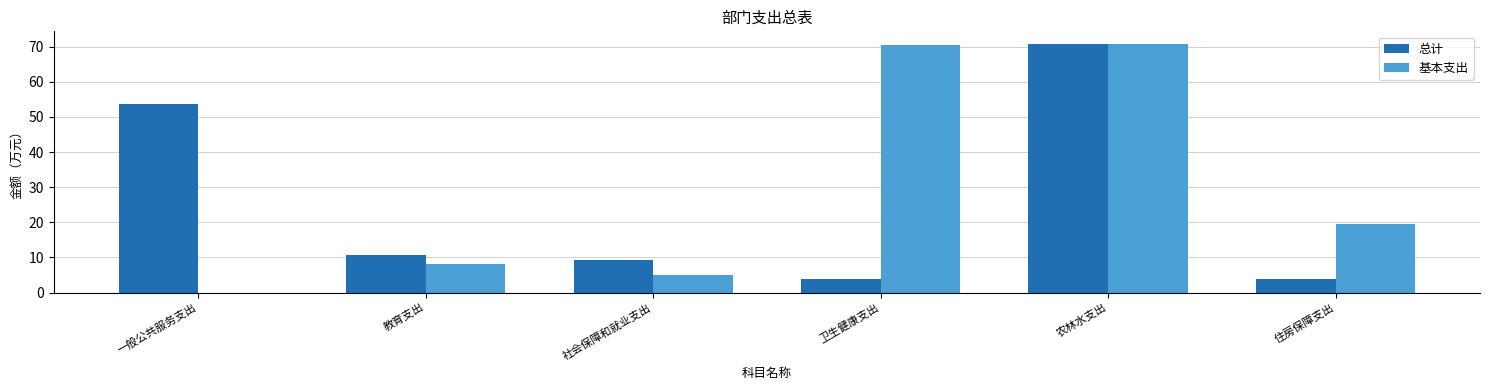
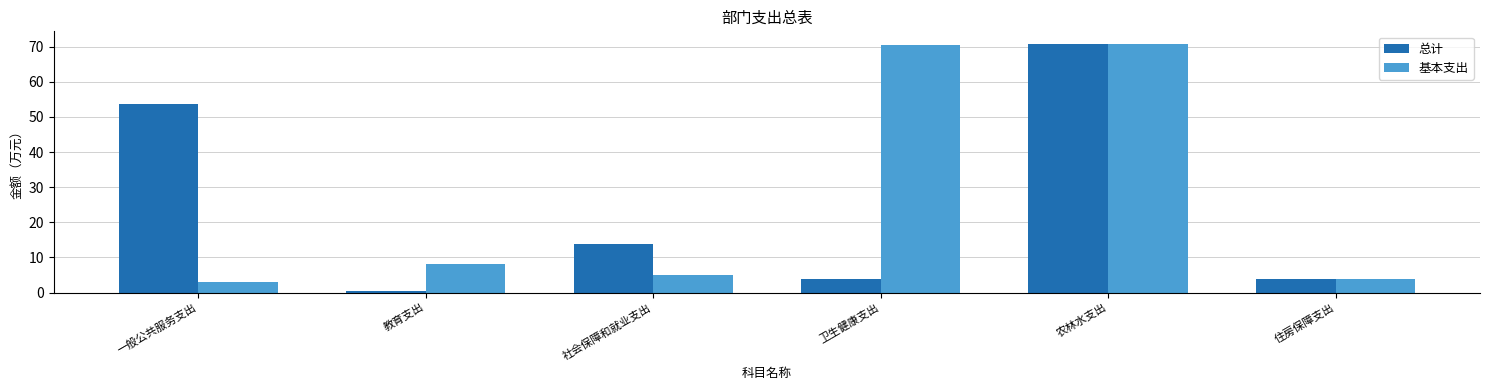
  {
    "总计": {
      "一般公共服务支出": 54,
-     "教育支出": 11,
-     "社会保障和就业支出": 9,
+     "教育支出": 0,
+     "社会保障和就业支出": 14,
      "卫生健康支出": 4,
      "农林水支出": 71,
      "住房保障支出": 4
    },
    "基本支出": {
-     "一般公共服务支出": 0,
+     "一般公共服务支出": 3,
      "教育支出": 8,
      "社会保障和就业支出": 5,
      "卫生健康支出": 70,
      "农林水支出": 71,
-     "住房保障支出": 19
+     "住房保障支出": 4
    }
  }
